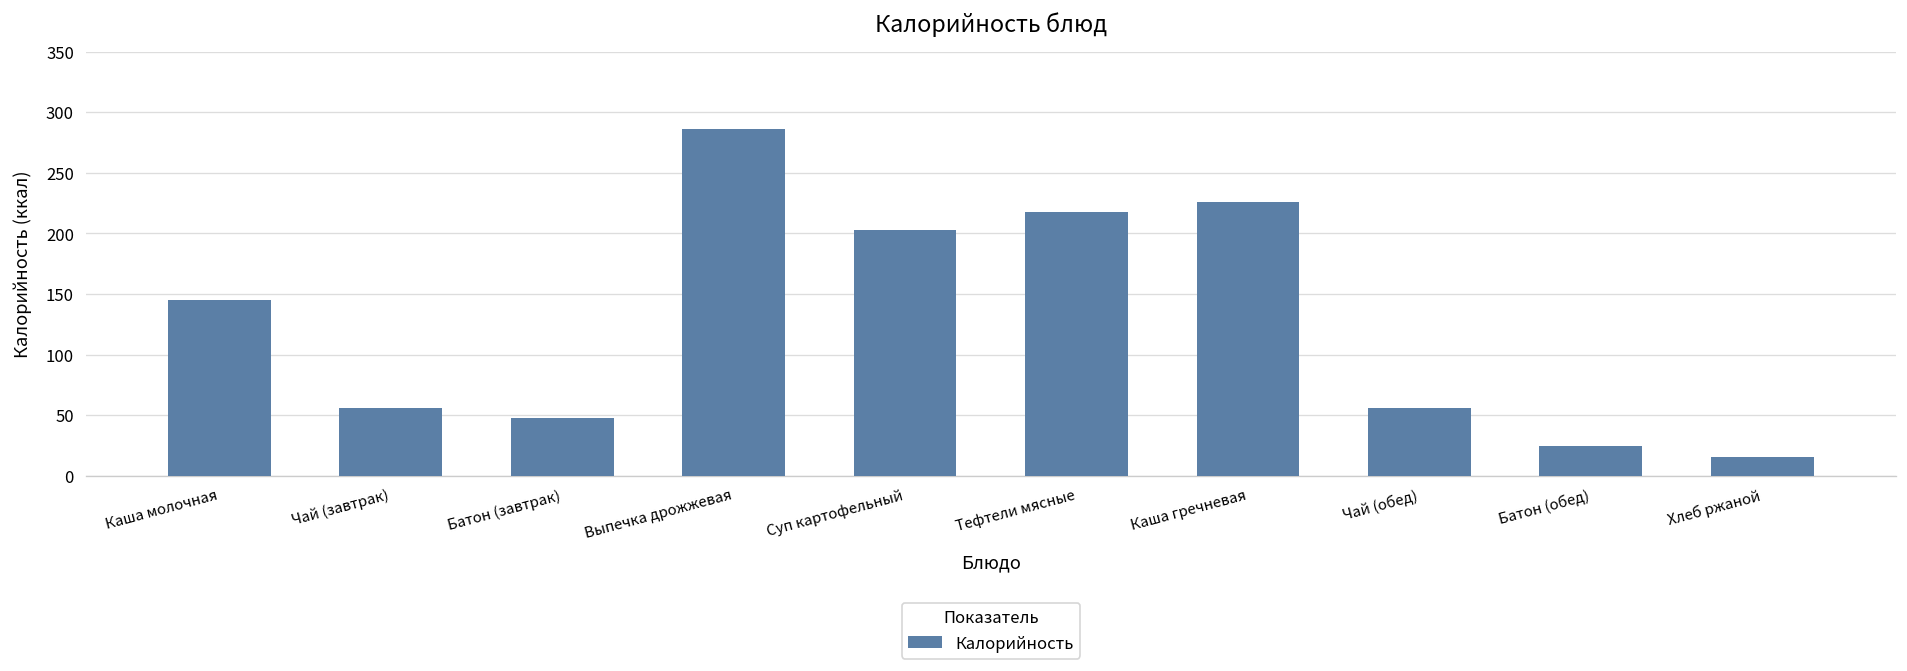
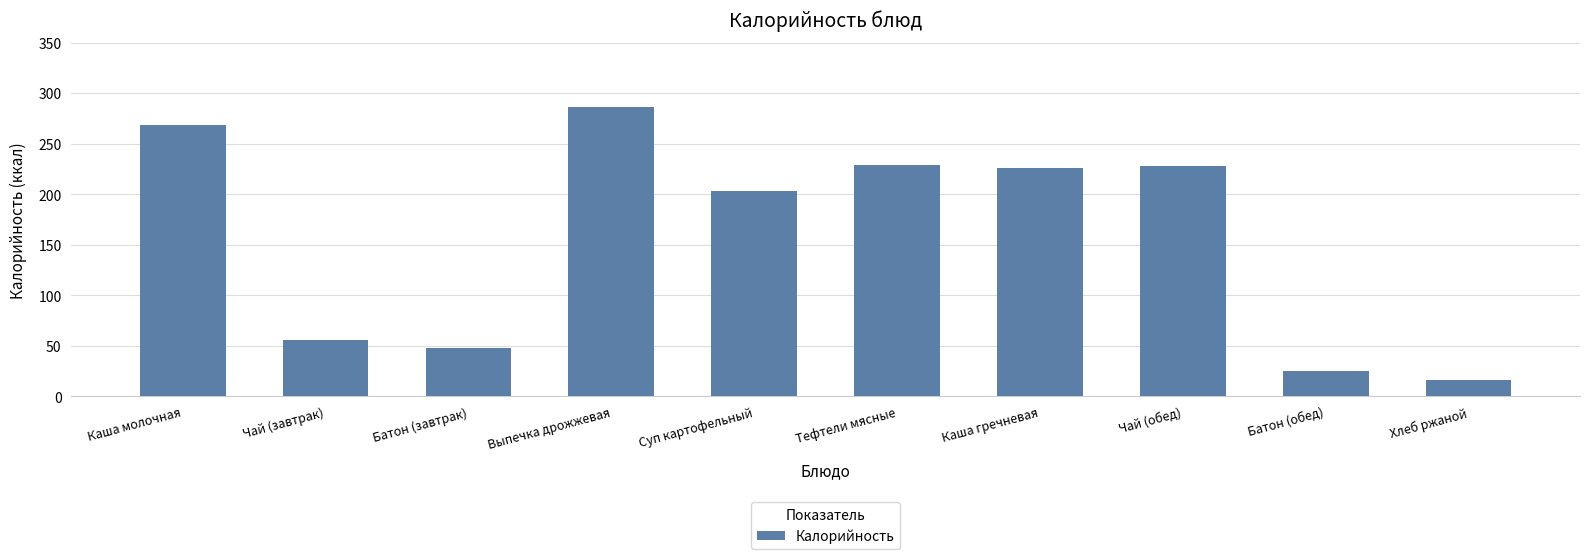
  {
-   "Каша молочная": 145,
+   "Каша молочная": 269,
    "Чай (завтрак)": 56,
    "Батон (завтрак)": 48,
    "Выпечка дрожжевая": 286,
    "Суп картофельный": 203,
-   "Тефтели мясные": 218,
+   "Тефтели мясные": 229,
    "Каша гречневая": 226,
-   "Чай (обед)": 56,
+   "Чай (обед)": 228,
    "Батон (обед)": 25,
    "Хлеб ржаной": 16
  }
